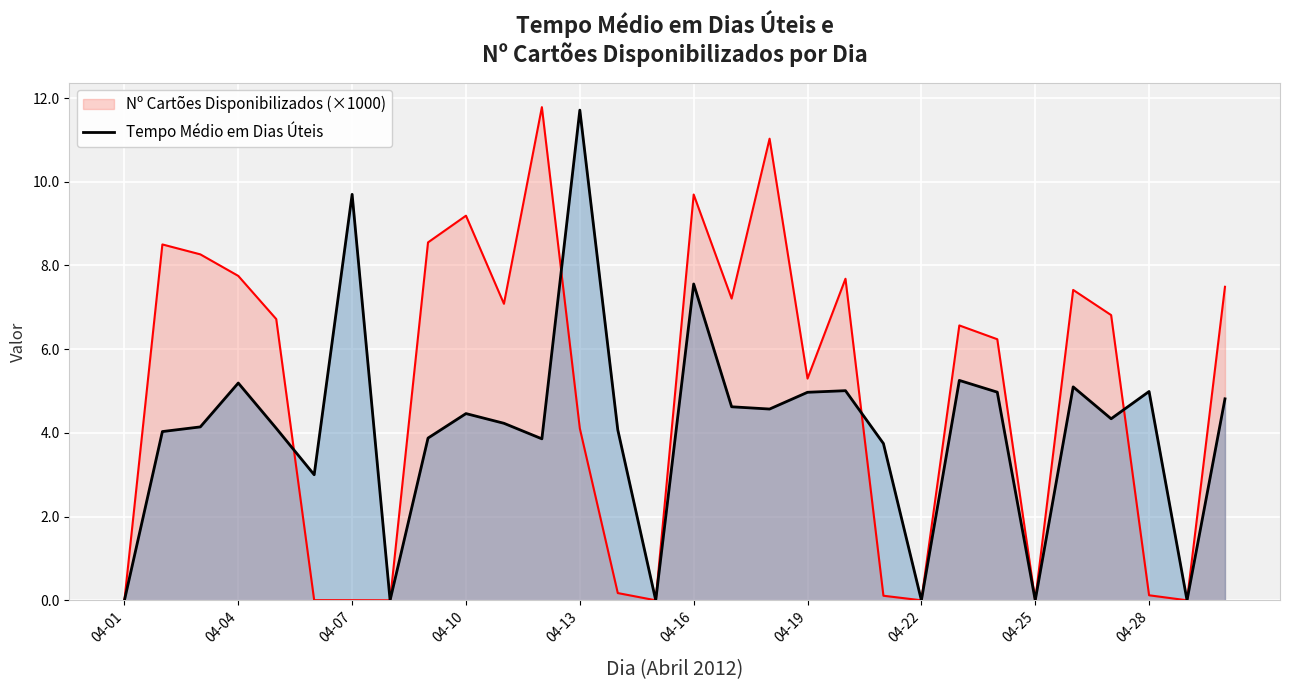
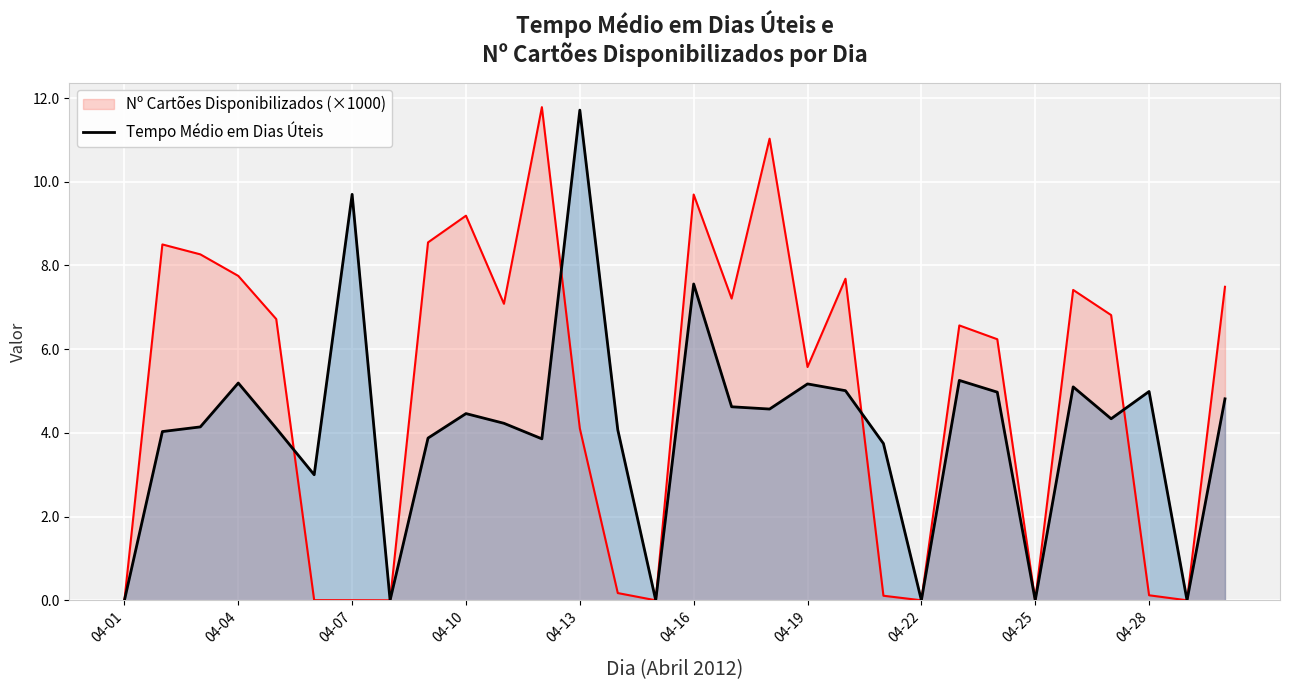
  {
    "Nº Cartões Disponibilizados (×1000)": {
      "04-04": 7.8,
      "04-07": 0.0,
      "04-10": 9.2,
      "04-13": 4.1,
      "04-16": 9.7,
-     "04-19": 5.3,
+     "04-19": 5.6,
      "04-28": 0.1
    },
    "Tempo Médio em Dias Úteis": {
      "04-04": 5.2,
      "04-07": 9.7,
      "04-10": 4.5,
      "04-13": 11.7,
      "04-16": 7.6,
-     "04-19": 5.0,
+     "04-19": 5.2,
      "04-28": 5.0
    }
  }
